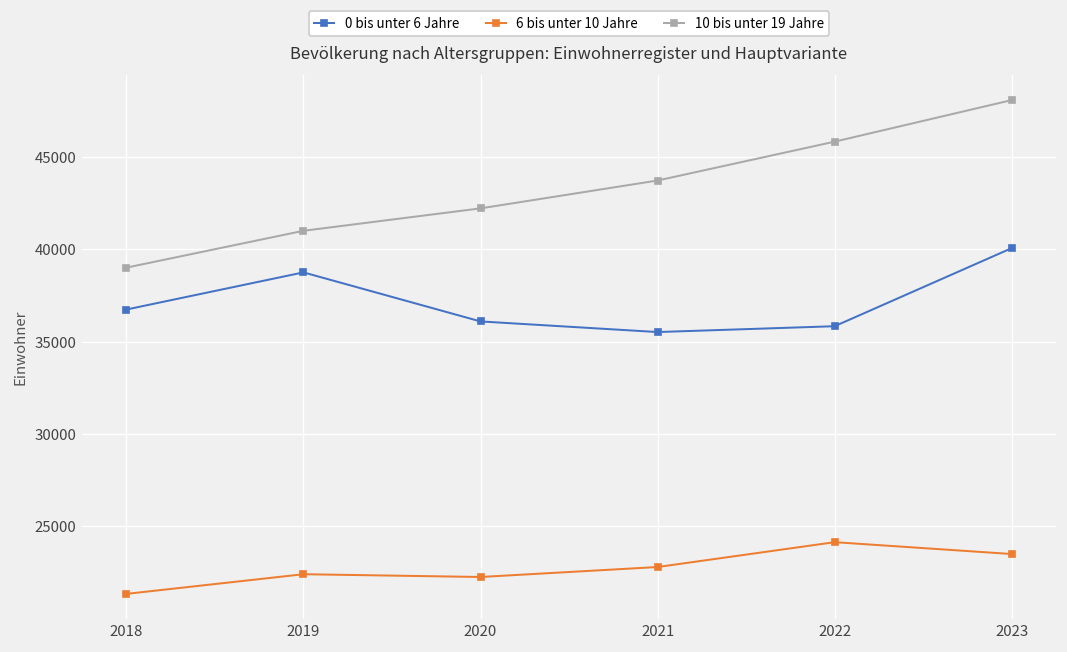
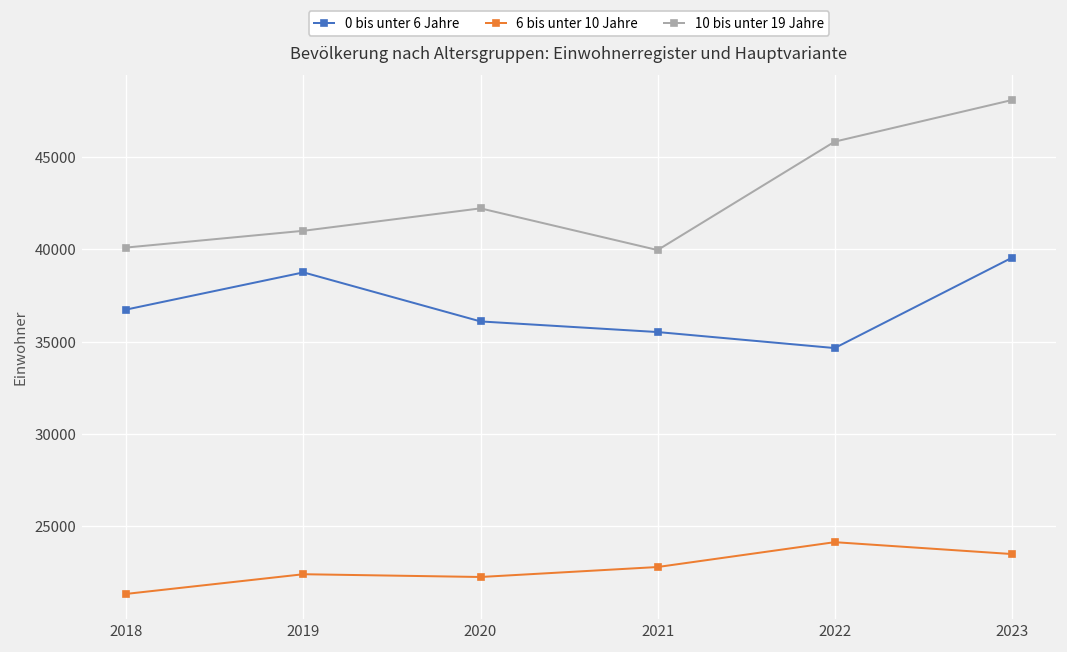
  {
    "0 bis unter 6 Jahre": {
      "2018": 36700,
      "2019": 38800,
      "2020": 36100,
      "2021": 35500,
-     "2022": 35800,
-     "2023": 40100
+     "2022": 34700,
+     "2023": 39500
    },
    "6 bis unter 10 Jahre": {
      "2018": 21300,
      "2019": 22400,
      "2020": 22300,
      "2021": 22800,
      "2022": 24100,
      "2023": 23500
    },
    "10 bis unter 19 Jahre": {
-     "2018": 39000,
+     "2018": 40100,
      "2019": 41000,
      "2020": 42200,
-     "2021": 43700,
+     "2021": 40000,
      "2022": 45800,
      "2023": 48100
    }
  }
